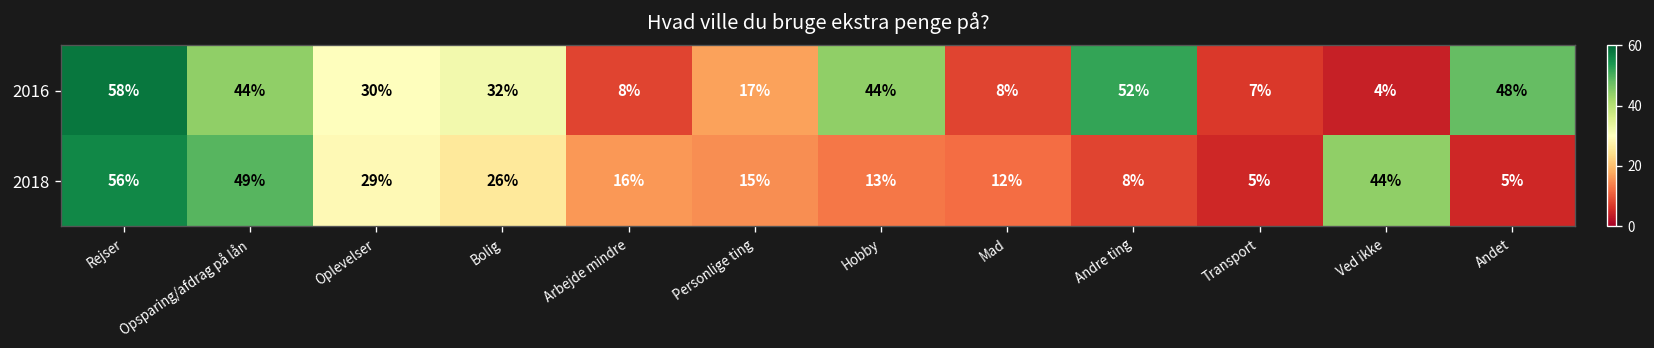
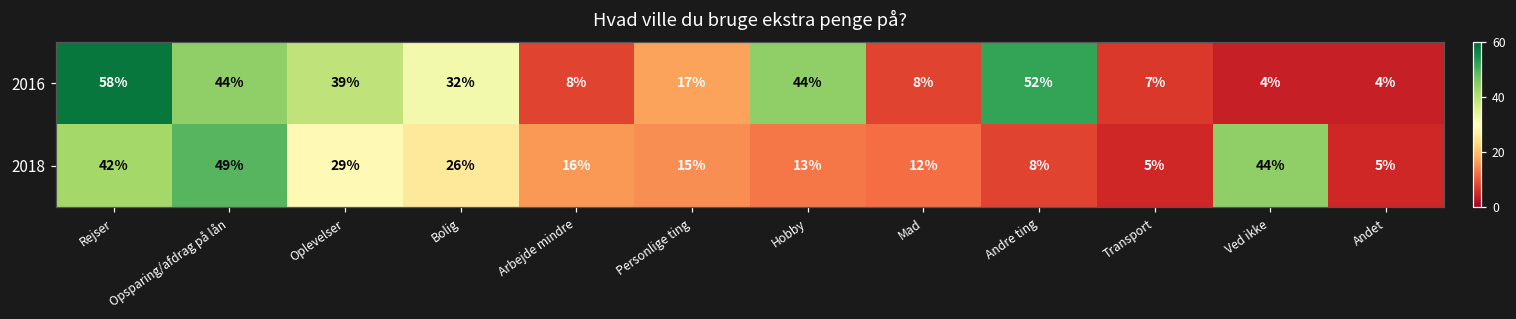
  {
    "2016": {
      "Rejser": "58%",
      "Opsparing/afdrag på lån": "44%",
-     "Oplevelser": "30%",
+     "Oplevelser": "39%",
      "Bolig": "32%",
      "Arbejde mindre": "8%",
      "Personlige ting": "17%",
      "Hobby": "44%",
      "Mad": "8%",
      "Andre ting": "52%",
      "Transport": "7%",
      "Ved ikke": "4%",
-     "Andet": "48%"
+     "Andet": "4%"
    },
    "2018": {
-     "Rejser": "56%",
+     "Rejser": "42%",
      "Opsparing/afdrag på lån": "49%",
      "Oplevelser": "29%",
      "Bolig": "26%",
      "Arbejde mindre": "16%",
      "Personlige ting": "15%",
      "Hobby": "13%",
      "Mad": "12%",
      "Andre ting": "8%",
      "Transport": "5%",
      "Ved ikke": "44%",
      "Andet": "5%"
    }
  }
